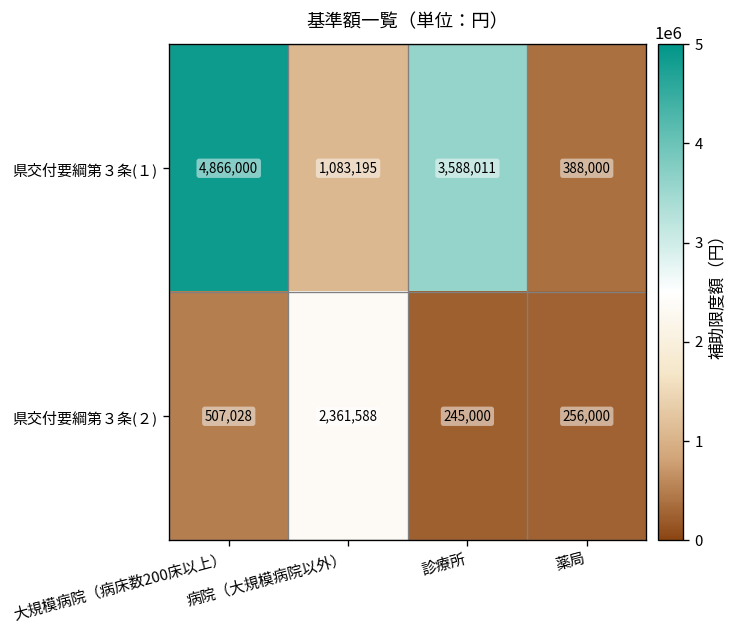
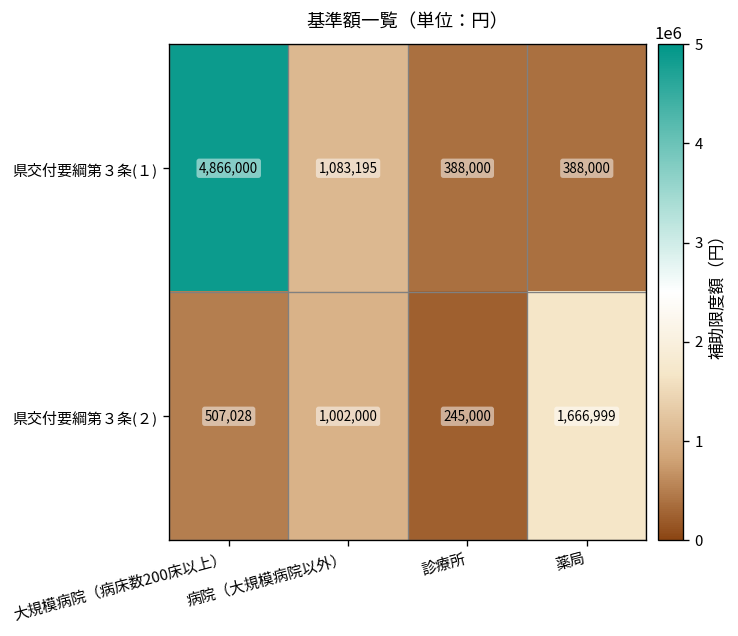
  {
    "県交付要綱第３条(１)": {
-     "診療所": "3,588,011"
+     "診療所": "388,000"
    },
    "県交付要綱第３条(２)": {
-     "病院（大規模病院以外）": "2,361,588",
-     "薬局": "256,000"
+     "病院（大規模病院以外）": "1,002,000",
+     "薬局": "1,666,999"
    }
  }
